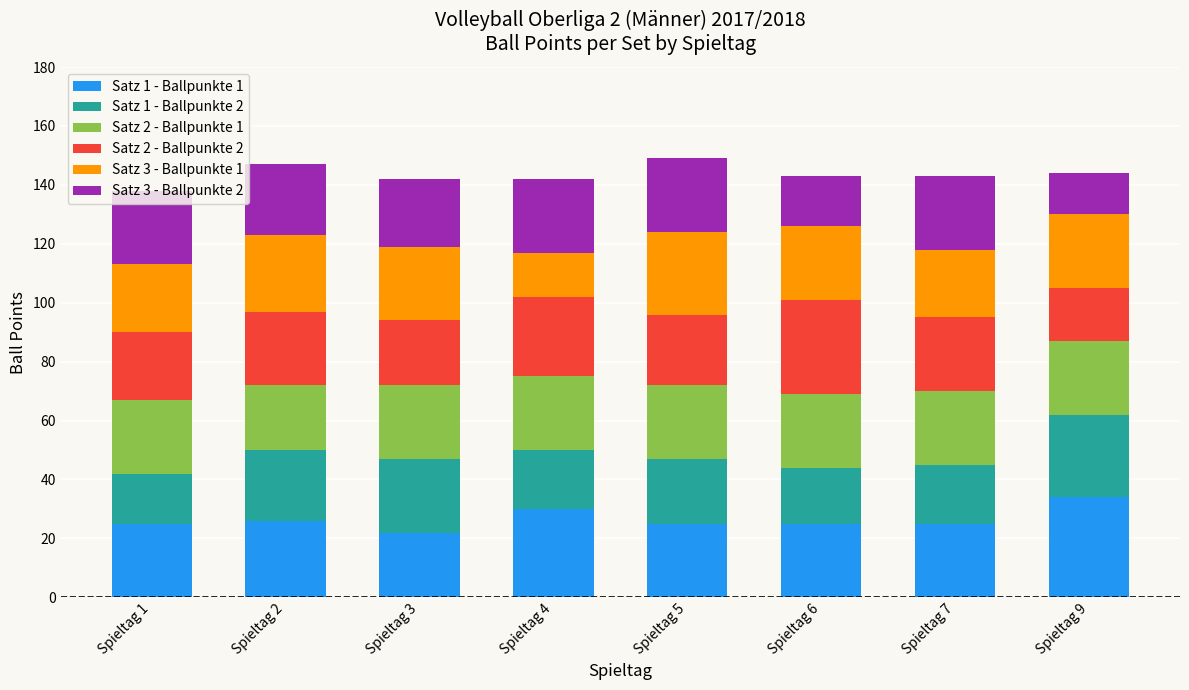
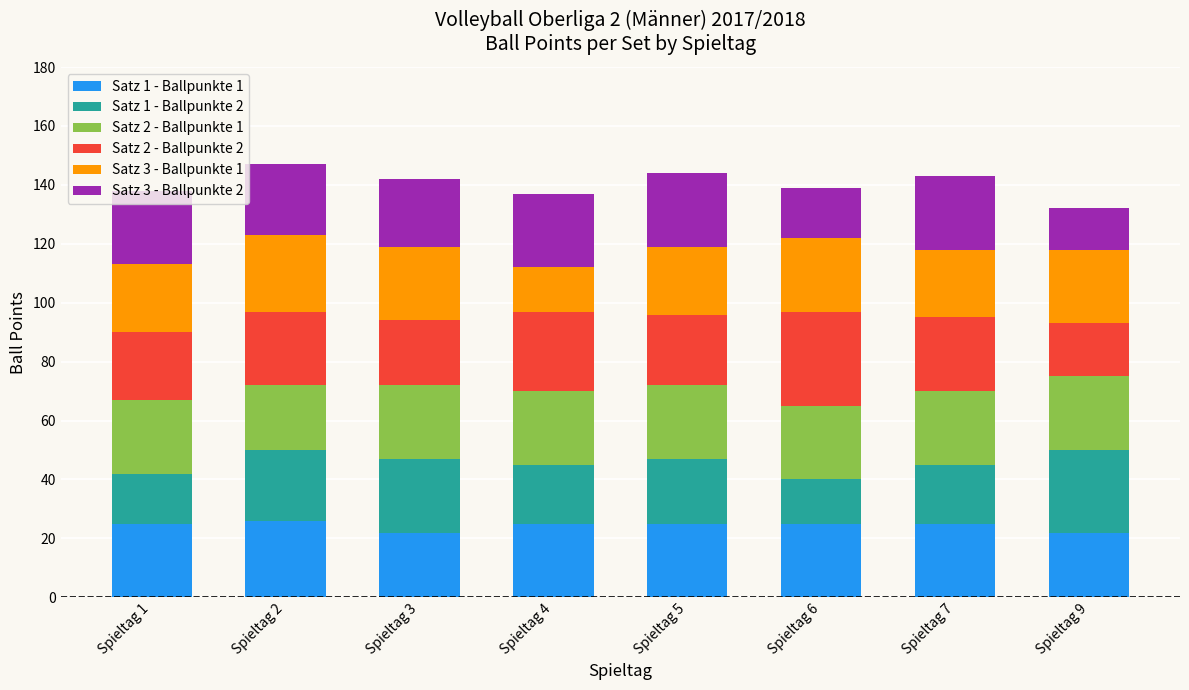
  {
    "Satz 1 - Ballpunkte 1": {
      "Spieltag 1": 25,
      "Spieltag 2": 26,
      "Spieltag 3": 22,
-     "Spieltag 4": 30,
+     "Spieltag 4": 25,
      "Spieltag 5": 25,
      "Spieltag 6": 25,
      "Spieltag 7": 25,
-     "Spieltag 9": 34
+     "Spieltag 9": 22
    },
    "Satz 1 - Ballpunkte 2": {
      "Spieltag 1": 17,
      "Spieltag 2": 24,
      "Spieltag 3": 25,
      "Spieltag 4": 20,
      "Spieltag 5": 22,
-     "Spieltag 6": 19,
+     "Spieltag 6": 15,
      "Spieltag 7": 20,
      "Spieltag 9": 28
    },
    "Satz 2 - Ballpunkte 1": {
      "Spieltag 1": 25,
      "Spieltag 2": 22,
      "Spieltag 3": 25,
      "Spieltag 4": 25,
      "Spieltag 5": 25,
      "Spieltag 6": 25,
      "Spieltag 7": 25,
      "Spieltag 9": 25
    },
    "Satz 2 - Ballpunkte 2": {
      "Spieltag 1": 23,
      "Spieltag 2": 25,
      "Spieltag 3": 22,
      "Spieltag 4": 27,
      "Spieltag 5": 24,
      "Spieltag 6": 32,
      "Spieltag 7": 25,
      "Spieltag 9": 18
    },
    "Satz 3 - Ballpunkte 1": {
      "Spieltag 1": 23,
      "Spieltag 2": 26,
      "Spieltag 3": 25,
      "Spieltag 4": 15,
-     "Spieltag 5": 28,
+     "Spieltag 5": 23,
      "Spieltag 6": 25,
      "Spieltag 7": 23,
      "Spieltag 9": 25
    },
    "Satz 3 - Ballpunkte 2": {
      "Spieltag 2": 24,
      "Spieltag 3": 23,
      "Spieltag 4": 25,
      "Spieltag 5": 25,
      "Spieltag 6": 17,
      "Spieltag 7": 25,
      "Spieltag 9": 14
    }
  }
